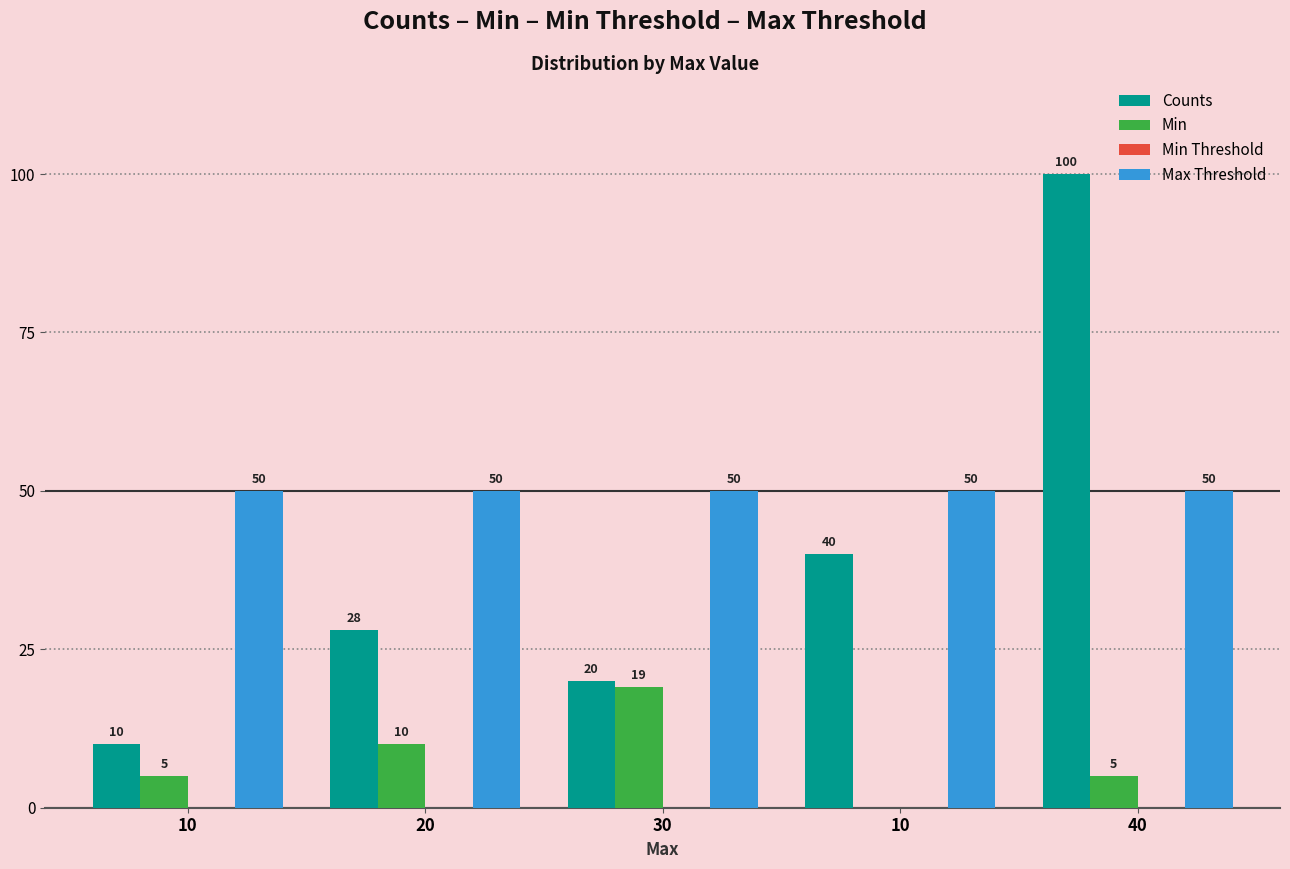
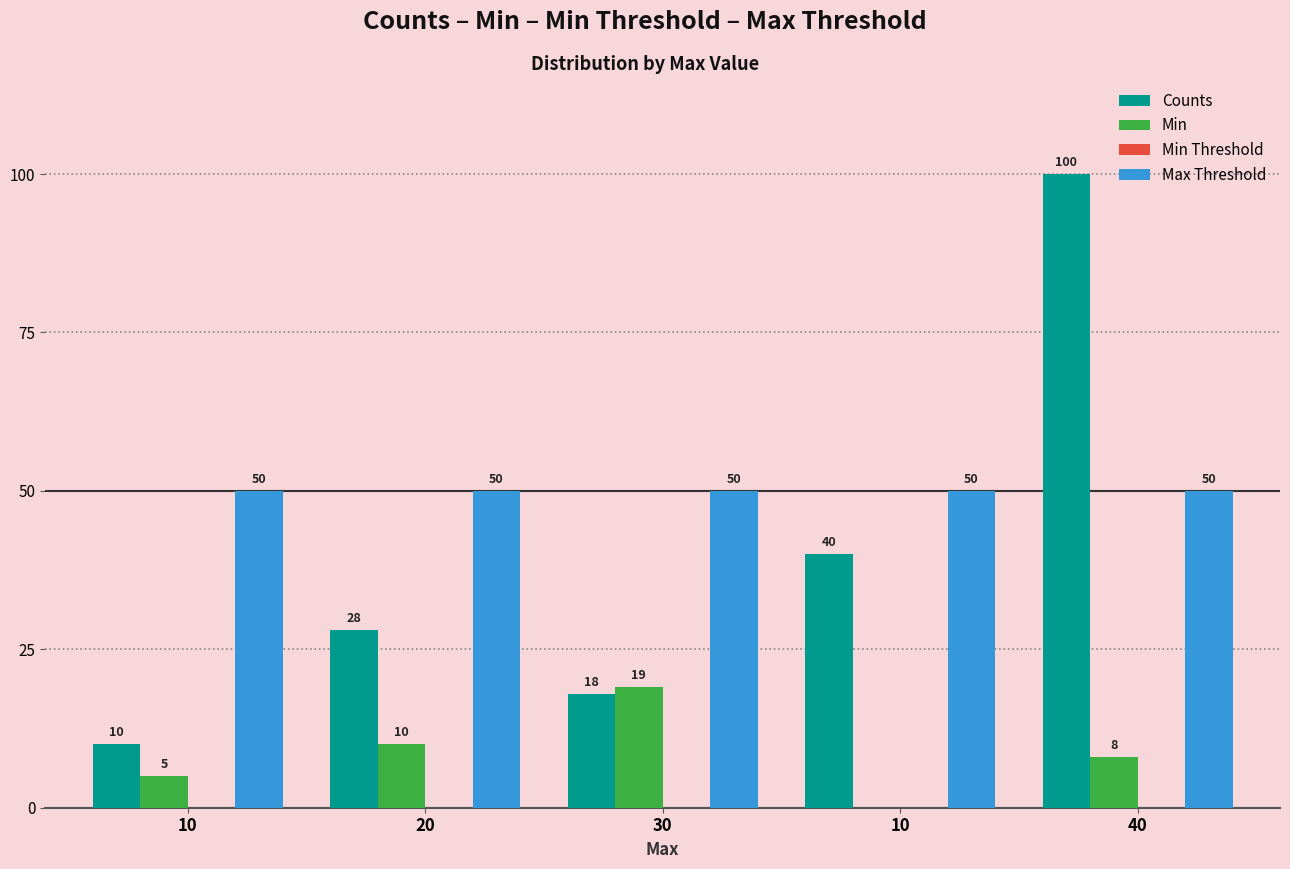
  {
    "Counts": {
      "20": 28,
-     "30": 20,
+     "30": 18,
      "40": 100
    },
    "Min": {
      "20": 10,
      "30": 19,
-     "40": 5
+     "40": 8
    },
    "Min Threshold": {
      "20": 0,
      "30": 0,
      "40": 0
    },
    "Max Threshold": {
      "20": 50,
      "30": 50,
      "40": 50
    }
  }
